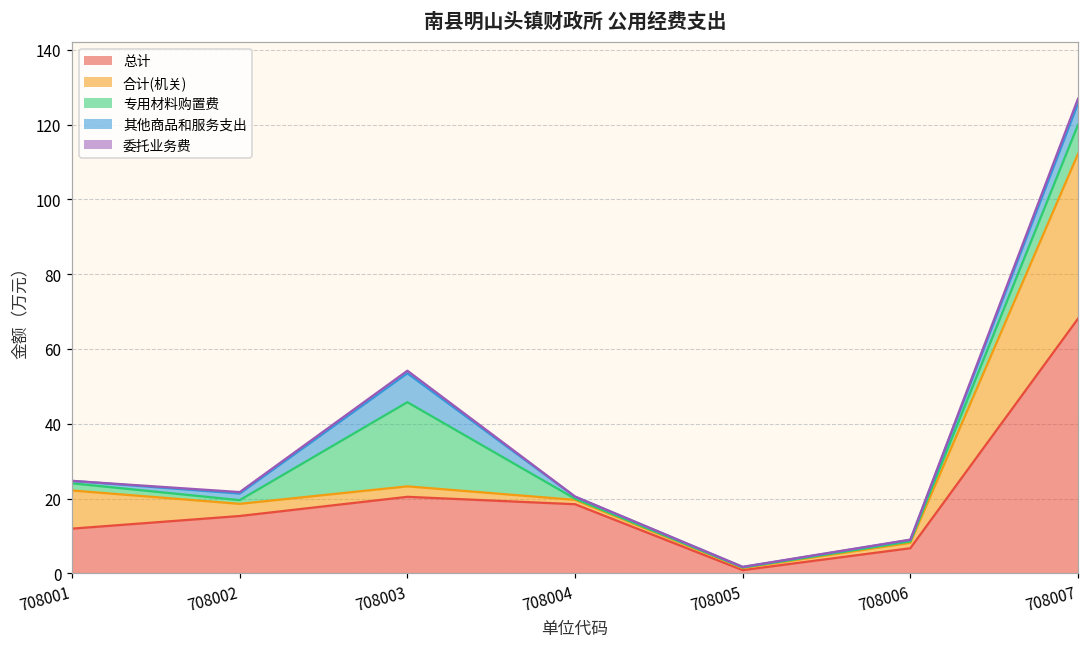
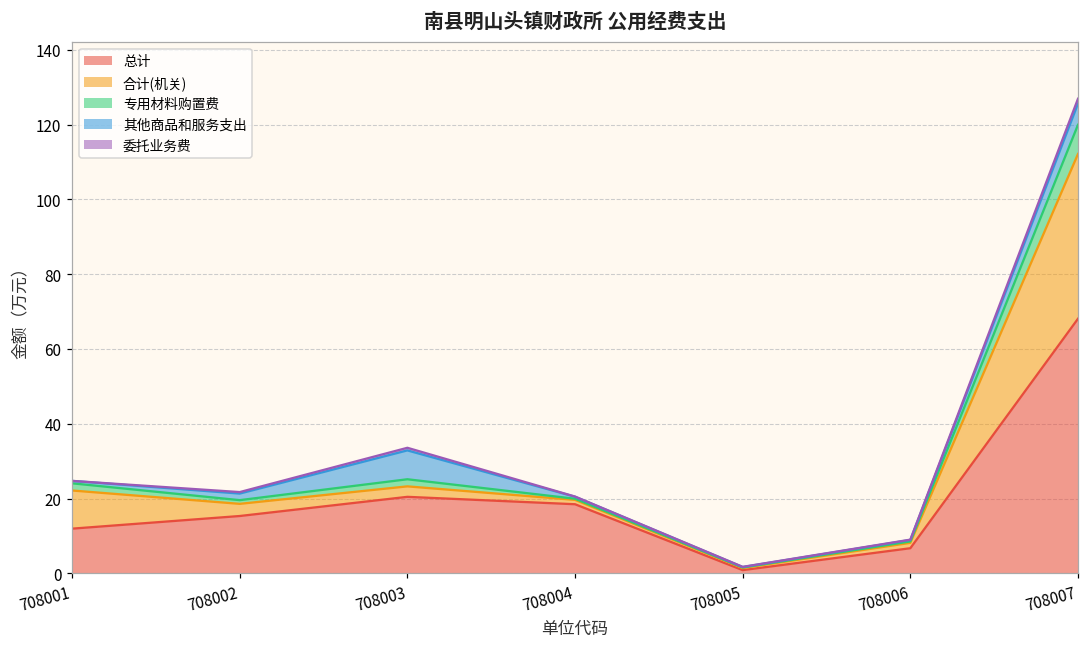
  {
    "总计": {
      "708001": 12,
      "708002": 15,
      "708003": 20,
      "708004": 18,
      "708006": 7,
      "708007": 68
    },
    "合计(机关)": {
      "708001": 10,
      "708002": 3,
      "708003": 3,
      "708007": 44
    },
    "专用材料购置费": {
      "708002": 1,
-     "708003": 23,
+     "708003": 2,
      "708007": 8
    },
    "其他商品和服务支出": {
      "708007": 6
    },
    "委托业务费": {
      "708007": 1
    }
  }
